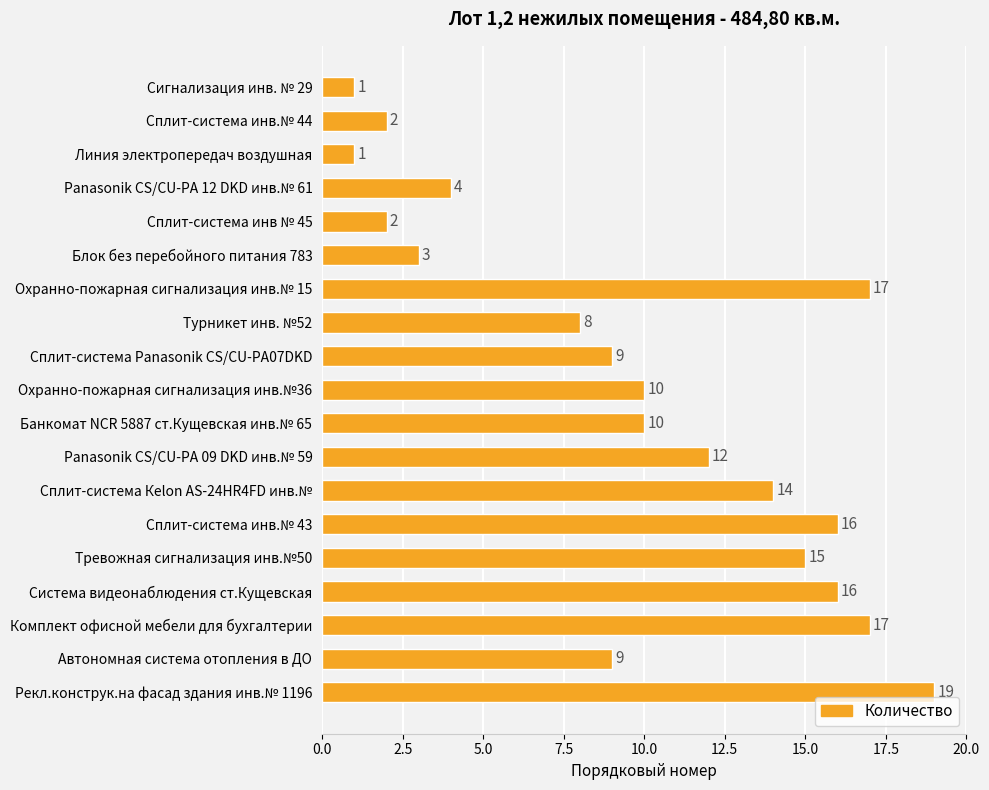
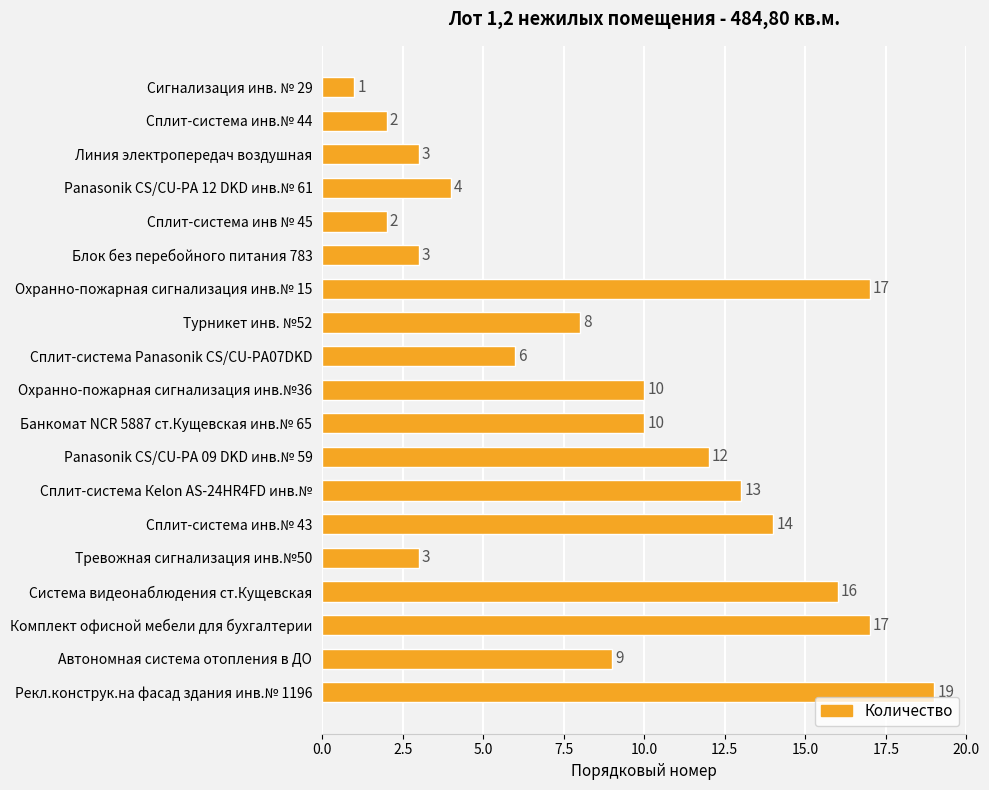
  {
    "Сигнализация инв. № 29": 1,
    "Сплит-система инв.№ 44": 2,
-   "Линия электропередач воздушная": 1,
+   "Линия электропередач воздушная": 3,
    "Panasonik CS/CU-PA 12 DKD инв.№ 61": 4,
    "Сплит-система инв № 45": 2,
    "Блок без перебойного питания 783": 3,
    "Охранно-пожарная сигнализация инв.№ 15": 17,
    "Турникет инв. №52": 8,
-   "Сплит-система Panasonik CS/CU-PA07DKD": 9,
+   "Сплит-система Panasonik CS/CU-PA07DKD": 6,
    "Охранно-пожарная сигнализация инв.№36": 10,
    "Банкомат NCR 5887 ст.Кущевская инв.№ 65": 10,
    "Panasonik CS/CU-PA 09 DKD инв.№ 59": 12,
-   "Сплит-система Кеlon AS-24HR4FD инв.№": 14,
-   "Сплит-система инв.№ 43": 16,
-   "Тревожная сигнализация инв.№50": 15,
+   "Сплит-система Кеlon AS-24HR4FD инв.№": 13,
+   "Сплит-система инв.№ 43": 14,
+   "Тревожная сигнализация инв.№50": 3,
    "Система видеонаблюдения ст.Кущевская": 16,
    "Комплект офисной мебели для бухгалтерии": 17,
    "Автономная система отопления в ДО": 9
  }
